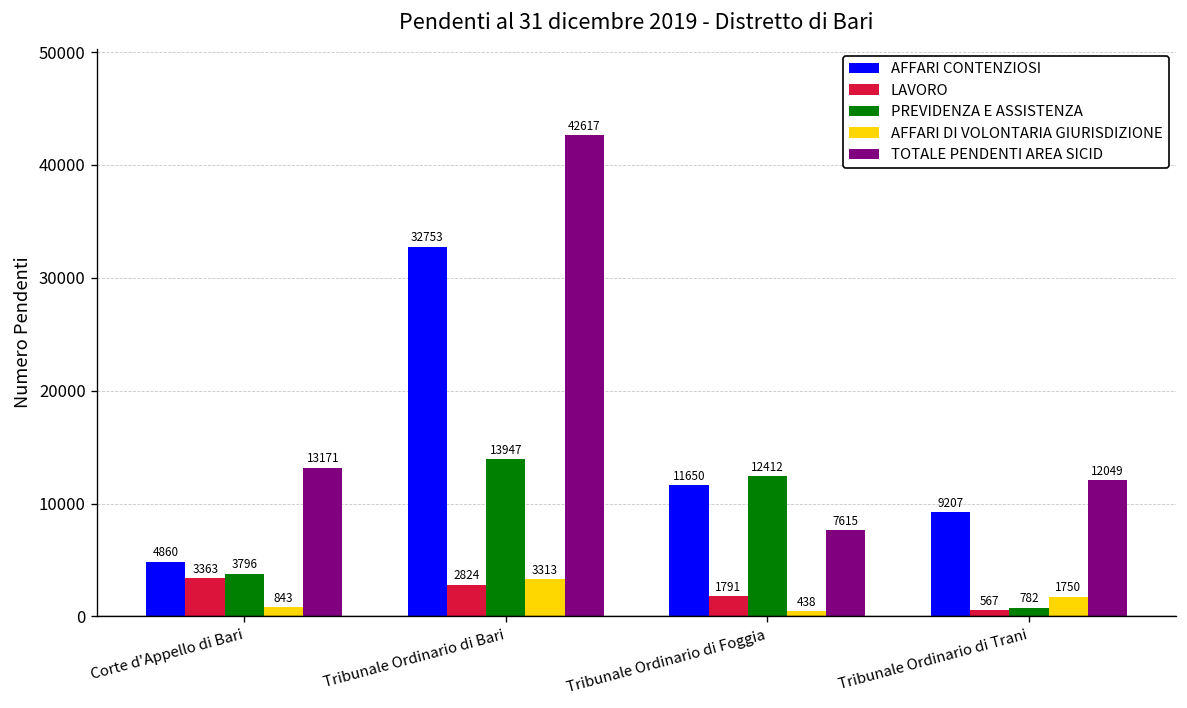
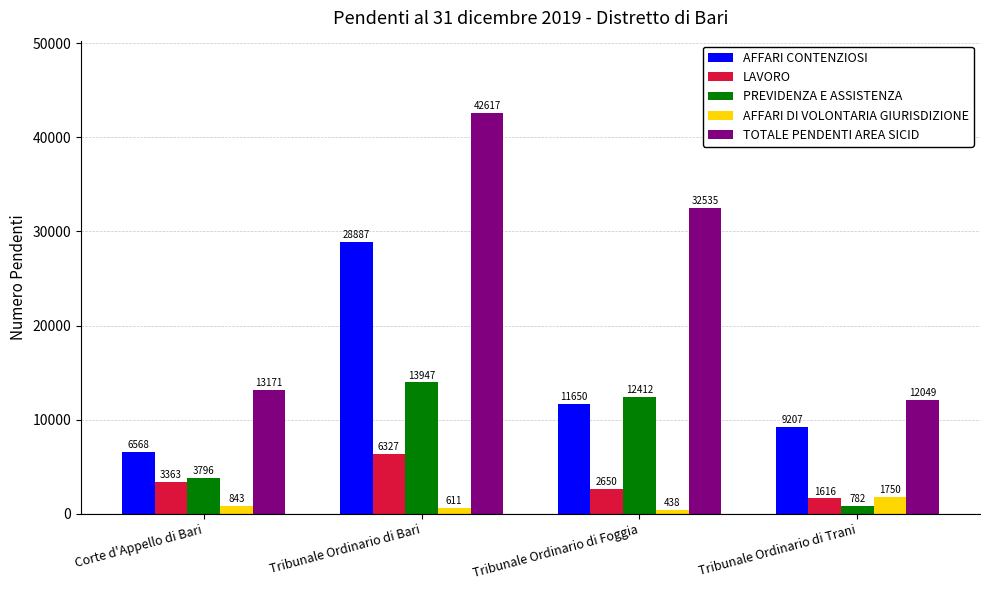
  {
    "AFFARI CONTENZIOSI": {
-     "Corte d'Appello di Bari": 4860,
-     "Tribunale Ordinario di Bari": 32753,
+     "Corte d'Appello di Bari": 6568,
+     "Tribunale Ordinario di Bari": 28887,
      "Tribunale Ordinario di Foggia": 11650,
      "Tribunale Ordinario di Trani": 9207
    },
    "LAVORO": {
      "Corte d'Appello di Bari": 3363,
-     "Tribunale Ordinario di Bari": 2824,
-     "Tribunale Ordinario di Foggia": 1791,
-     "Tribunale Ordinario di Trani": 567
+     "Tribunale Ordinario di Bari": 6327,
+     "Tribunale Ordinario di Foggia": 2650,
+     "Tribunale Ordinario di Trani": 1616
    },
    "PREVIDENZA E ASSISTENZA": {
      "Corte d'Appello di Bari": 3796,
      "Tribunale Ordinario di Bari": 13947,
      "Tribunale Ordinario di Foggia": 12412,
      "Tribunale Ordinario di Trani": 782
    },
    "AFFARI DI VOLONTARIA GIURISDIZIONE": {
      "Corte d'Appello di Bari": 843,
-     "Tribunale Ordinario di Bari": 3313,
+     "Tribunale Ordinario di Bari": 611,
      "Tribunale Ordinario di Foggia": 438,
      "Tribunale Ordinario di Trani": 1750
    },
    "TOTALE PENDENTI AREA SICID": {
      "Corte d'Appello di Bari": 13171,
      "Tribunale Ordinario di Bari": 42617,
-     "Tribunale Ordinario di Foggia": 7615,
+     "Tribunale Ordinario di Foggia": 32535,
      "Tribunale Ordinario di Trani": 12049
    }
  }
